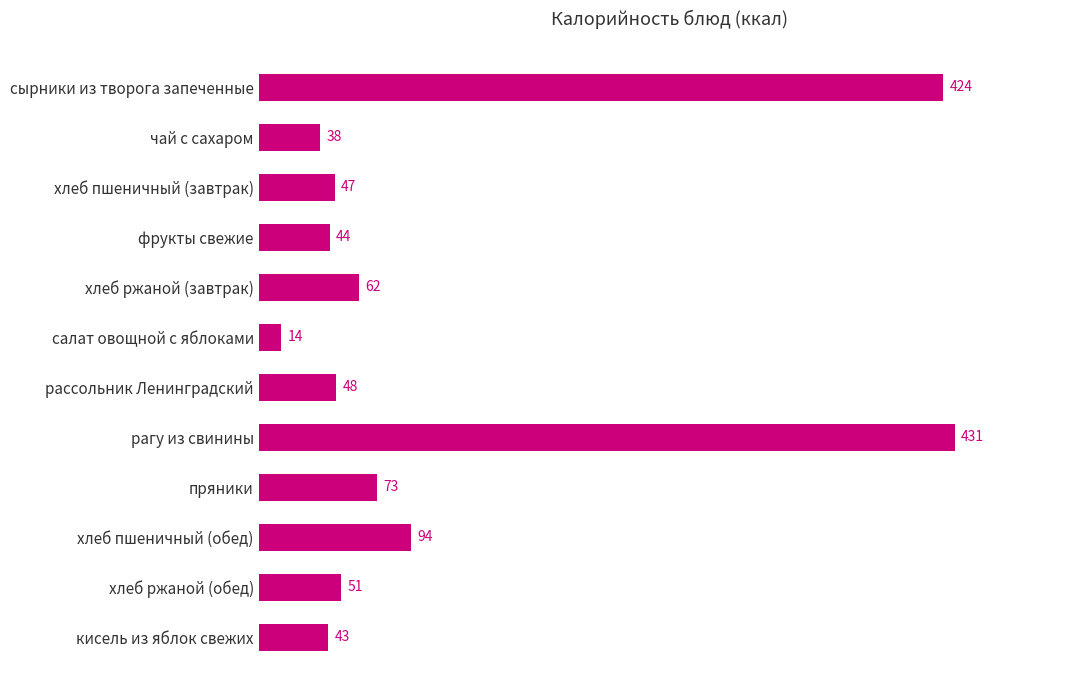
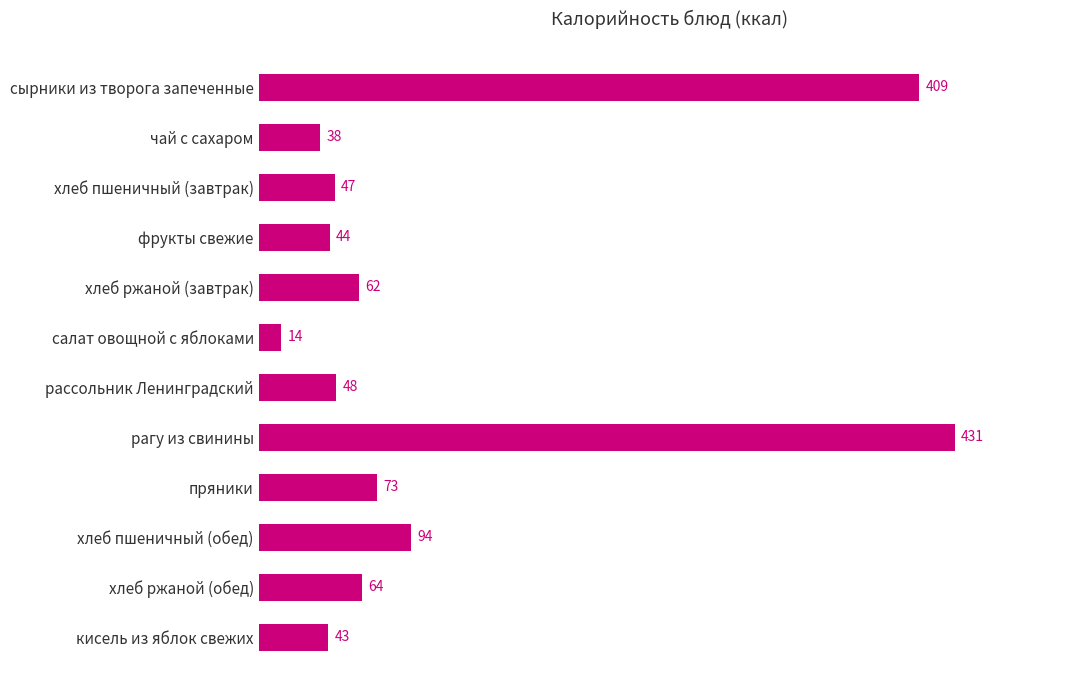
  {
-   "сырники из творога запеченные": 424,
+   "сырники из творога запеченные": 409,
    "чай с сахаром": 38,
    "хлеб пшеничный (завтрак)": 47,
    "фрукты свежие": 44,
    "хлеб ржаной (завтрак)": 62,
    "салат овощной с яблоками": 14,
    "рассольник Ленинградский": 48,
    "рагу из свинины": 431,
    "пряники": 73,
    "хлеб пшеничный (обед)": 94,
-   "хлеб ржаной (обед)": 51,
+   "хлеб ржаной (обед)": 64,
    "кисель из яблок свежих": 43
  }
